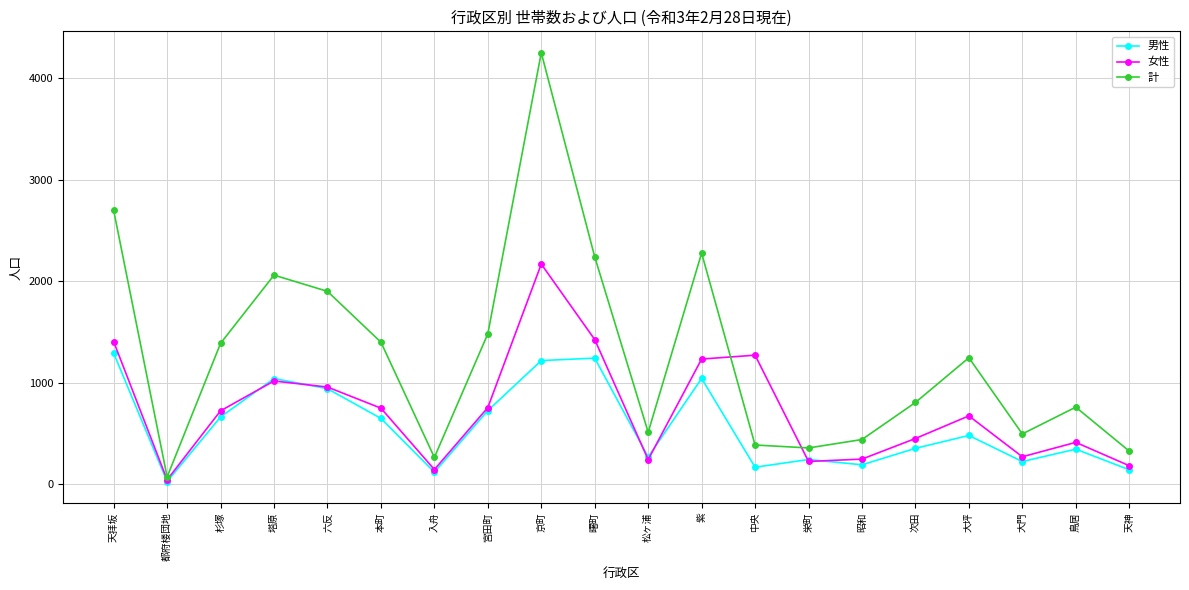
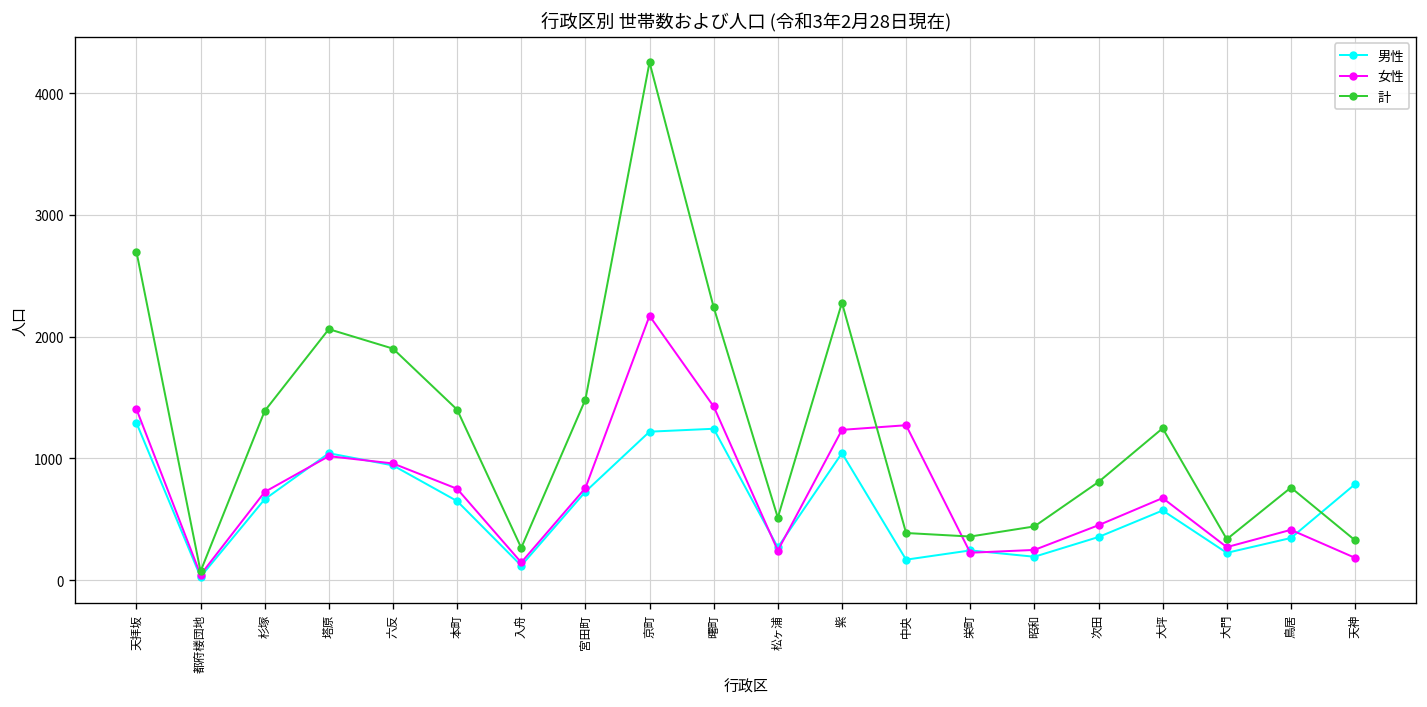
  {
    "男性": {
      "天拝坂": 1290,
      "杉塚": 670,
      "本町": 650,
      "入舟": 120,
      "宮田町": 730,
      "京町": 1220,
      "曙町": 1240,
      "松ヶ浦": 270,
      "紫": 1040,
      "中央": 170,
      "昭和": 190,
      "次田": 360,
-     "大坪": 480,
+     "大坪": 570,
      "大門": 230,
      "鳥居": 350,
-     "天神": 140
+     "天神": 790
    },
    "女性": {
      "天拝坂": 1410,
      "杉塚": 730,
      "本町": 750,
      "入舟": 150,
      "宮田町": 760,
      "京町": 2170,
      "曙町": 1430,
      "松ヶ浦": 240,
      "紫": 1240,
      "中央": 1270,
      "昭和": 250,
      "次田": 450,
      "大坪": 680,
      "大門": 270,
      "鳥居": 410,
      "天神": 180
    },
    "計": {
      "天拝坂": 2700,
      "都府楼団地": 70,
      "杉塚": 1390,
      "塔原": 2060,
      "六反": 1900,
      "本町": 1400,
      "入舟": 270,
      "宮田町": 1480,
      "京町": 4250,
      "曙町": 2240,
      "松ヶ浦": 510,
      "紫": 2280,
      "中央": 390,
      "栄町": 360,
      "昭和": 440,
      "次田": 810,
      "大坪": 1250,
-     "大門": 500,
+     "大門": 340,
      "鳥居": 760,
      "天神": 330
    }
  }
